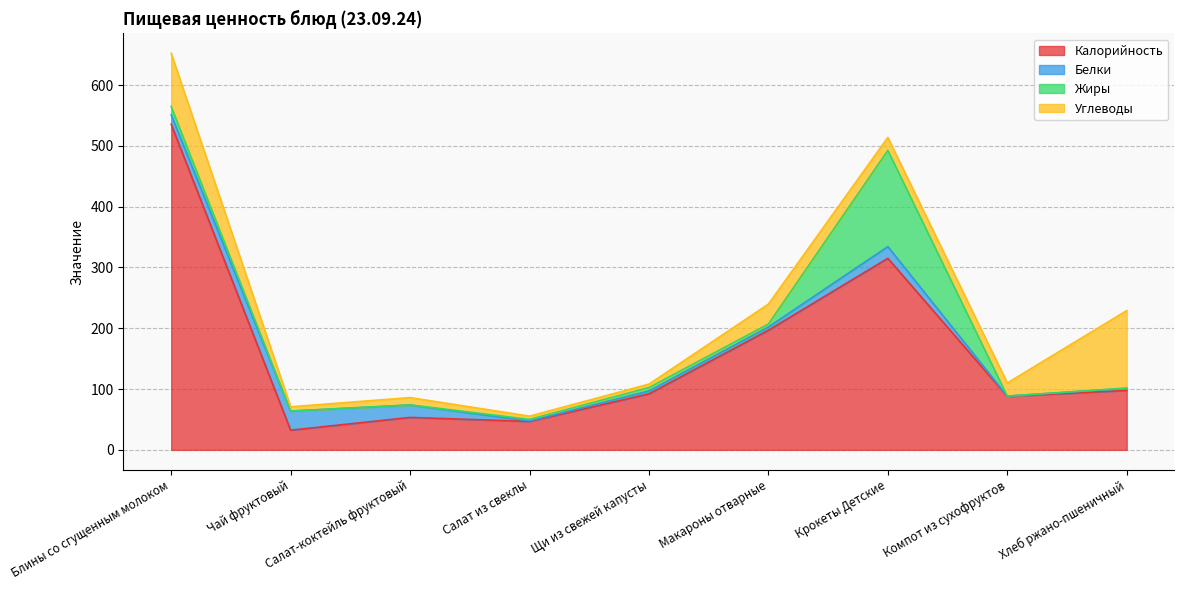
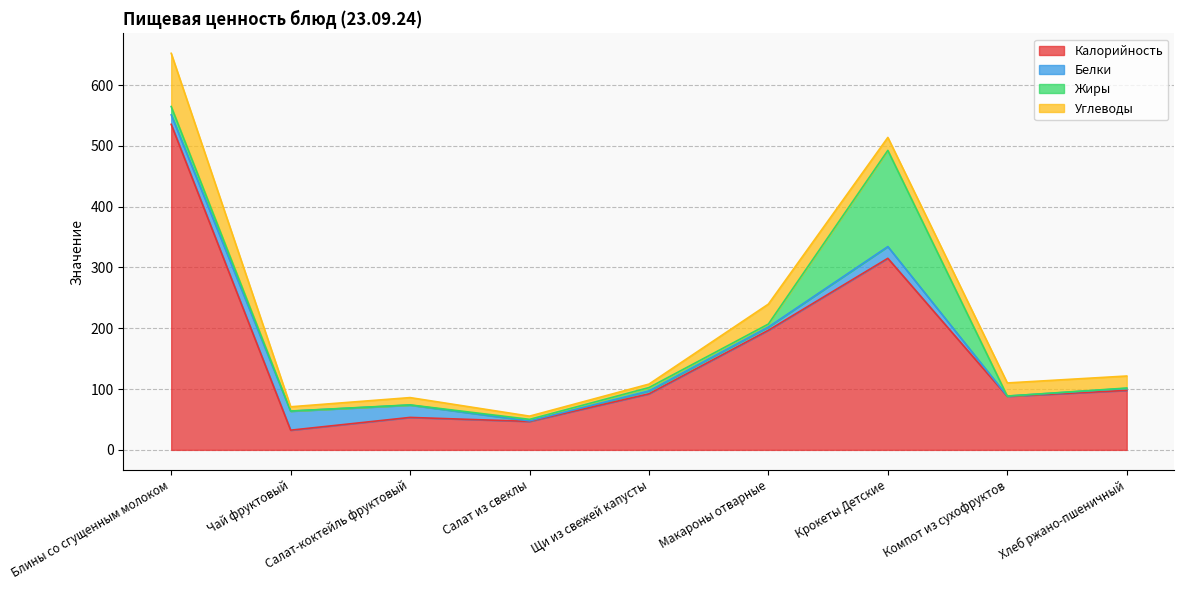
  {
    "Калорийность": {
      "Блины со сгущенным молоком": 540,
      "Чай фруктовый": 30,
      "Салат-коктейль фруктовый": 50,
      "Щи из свежей капусты": 90,
      "Макароны отварные": 200,
      "Крокеты Детские": 320
    },
    "Белки": {
      "Блины со сгущенным молоком": 20,
      "Щи из свежей капусты": 0,
      "Макароны отварные": 10,
      "Крокеты Детские": 20
    },
    "Жиры": {
      "Блины со сгущенным молоком": 10,
      "Щи из свежей капусты": 10,
      "Макароны отварные": 0,
      "Крокеты Детские": 160
    },
    "Углеводы": {
      "Блины со сгущенным молоком": 90,
      "Чай фруктовый": 10,
      "Салат-коктейль фруктовый": 10,
      "Салат из свеклы": 10,
      "Щи из свежей капусты": 10,
      "Макароны отварные": 30,
      "Крокеты Детские": 20,
      "Компот из сухофруктов": 20,
-     "Хлеб ржано-пшеничный": 130
+     "Хлеб ржано-пшеничный": 20
    }
  }
